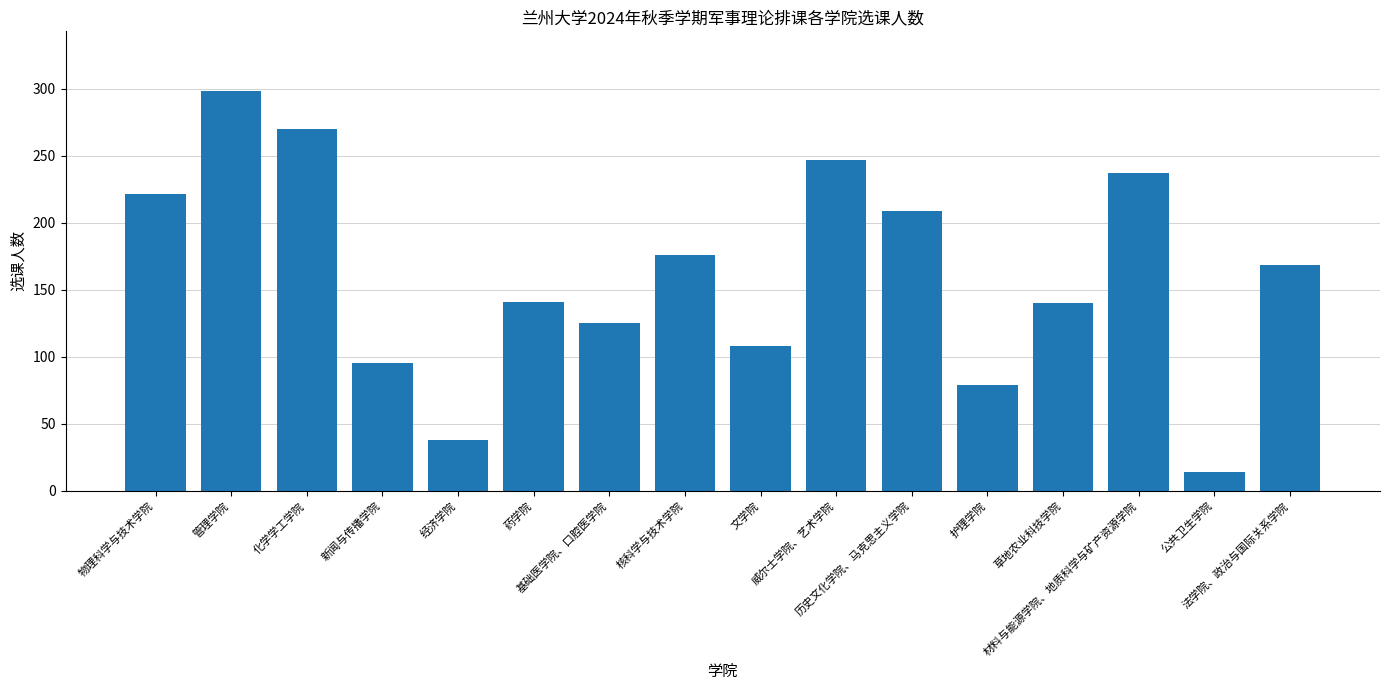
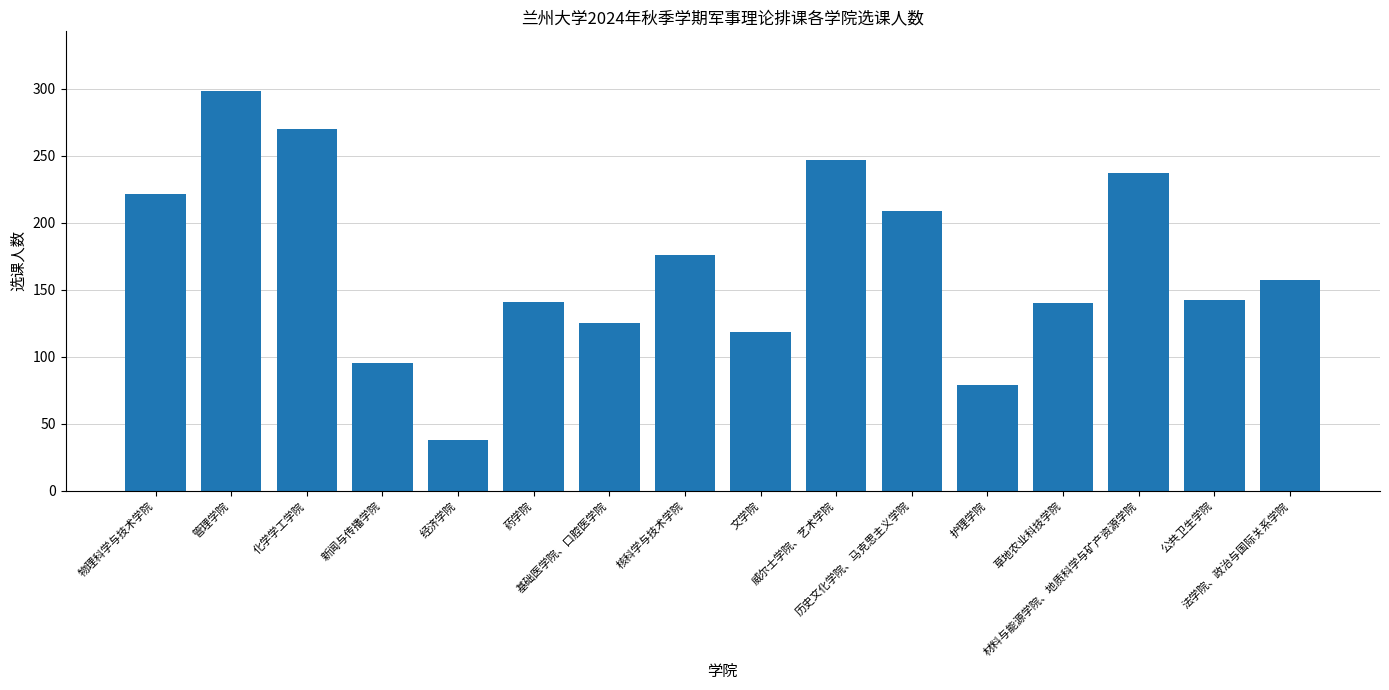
  {
    "物理科学与技术学院": 221,
    "管理学院": 298,
    "化学学工学院": 270,
    "新闻与传播学院": 95,
    "经济学院": 38,
    "药学院": 141,
    "基础医学院、口腔医学院": 125,
    "核科学与技术学院": 176,
-   "文学院": 108,
+   "文学院": 118,
    "威尔士学院、艺术学院": 247,
    "历史文化学院、马克思主义学院": 209,
    "护理学院": 79,
    "草地农业科技学院": 140,
    "材料与能源学院、地质科学与矿产资源学院": 237,
-   "公共卫生学院": 14,
-   "法学院、政治与国际关系学院": 168
+   "公共卫生学院": 142,
+   "法学院、政治与国际关系学院": 157
  }
